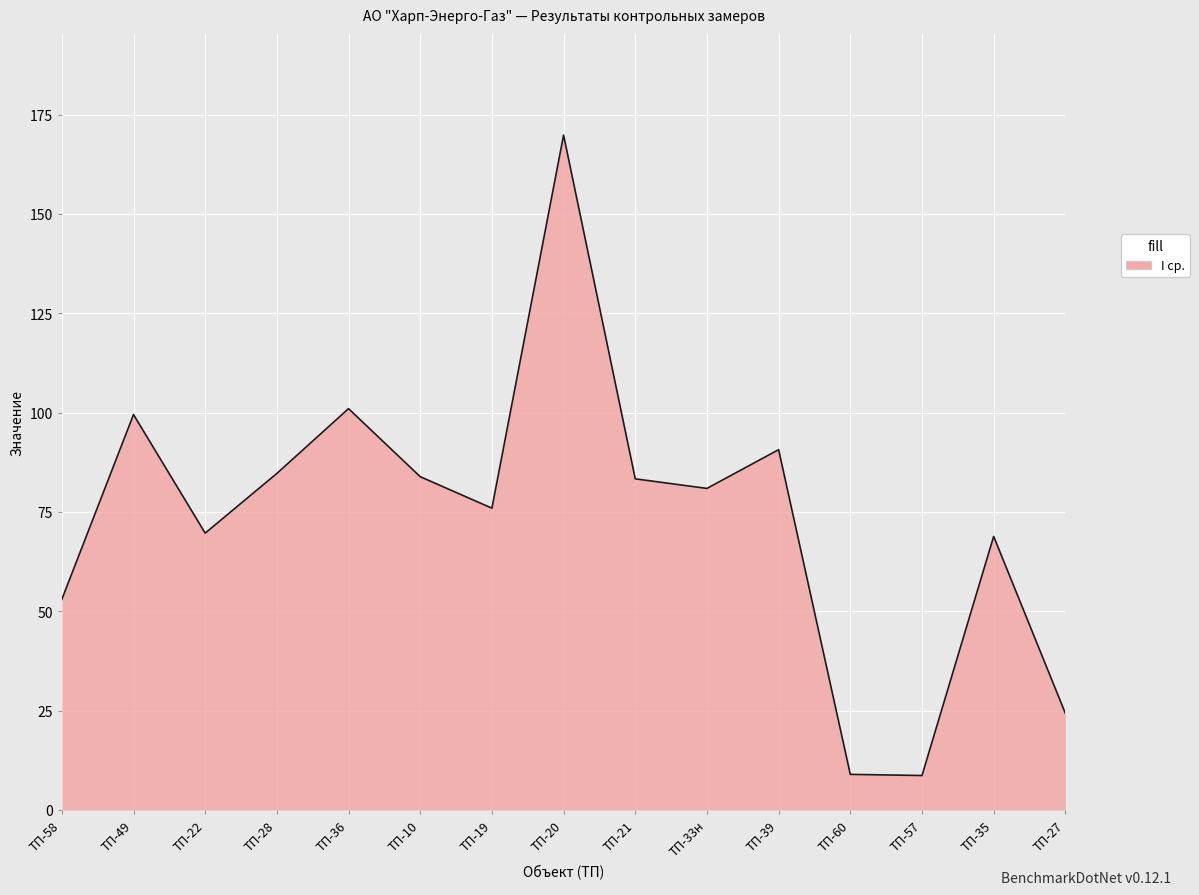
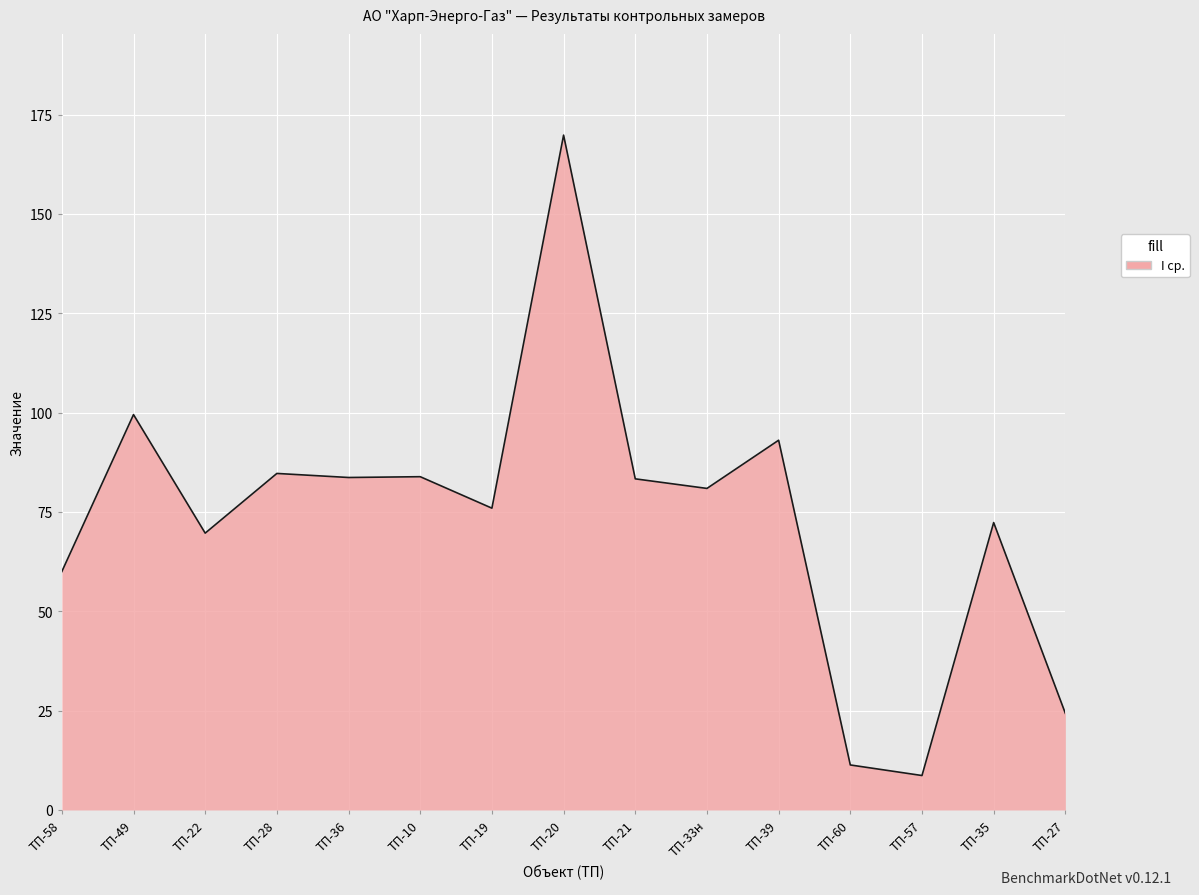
  {
-   "ТП-58": 53,
+   "ТП-58": 60,
    "ТП-49": 100,
    "ТП-22": 70,
    "ТП-28": 85,
-   "ТП-36": 101,
+   "ТП-36": 84,
    "ТП-10": 84,
    "ТП-19": 76,
    "ТП-20": 170,
    "ТП-21": 83,
    "ТП-33н": 81,
-   "ТП-39": 91,
-   "ТП-60": 9,
+   "ТП-39": 93,
+   "ТП-60": 11,
    "ТП-57": 9,
-   "ТП-35": 69,
+   "ТП-35": 72,
    "ТП-27": 24
  }
